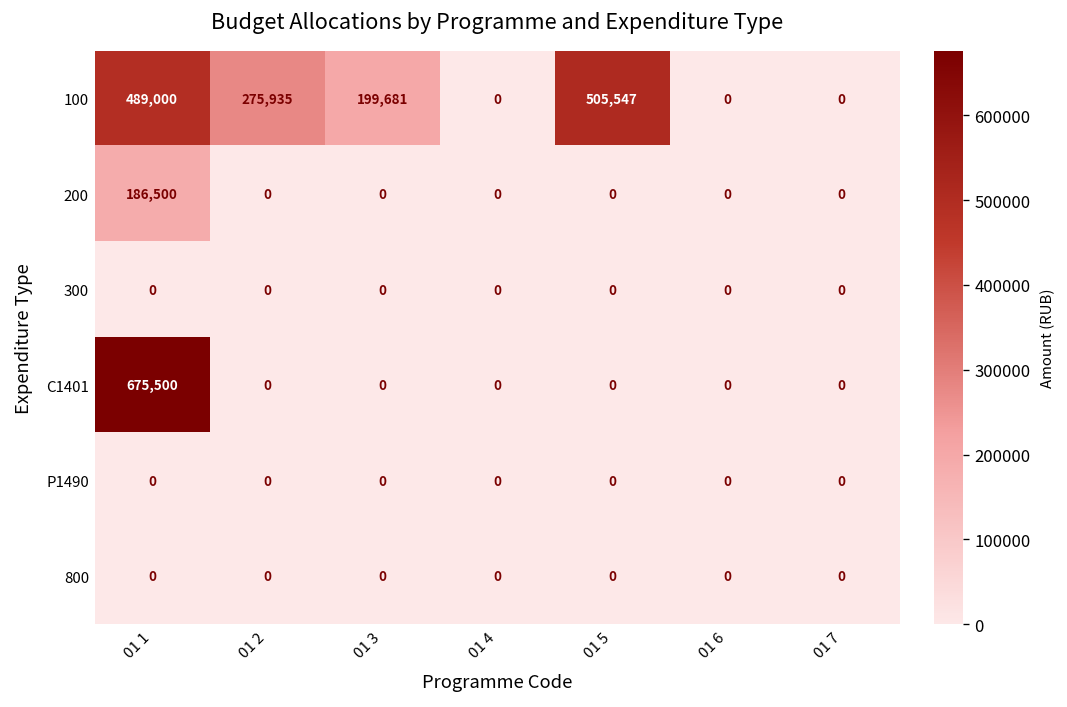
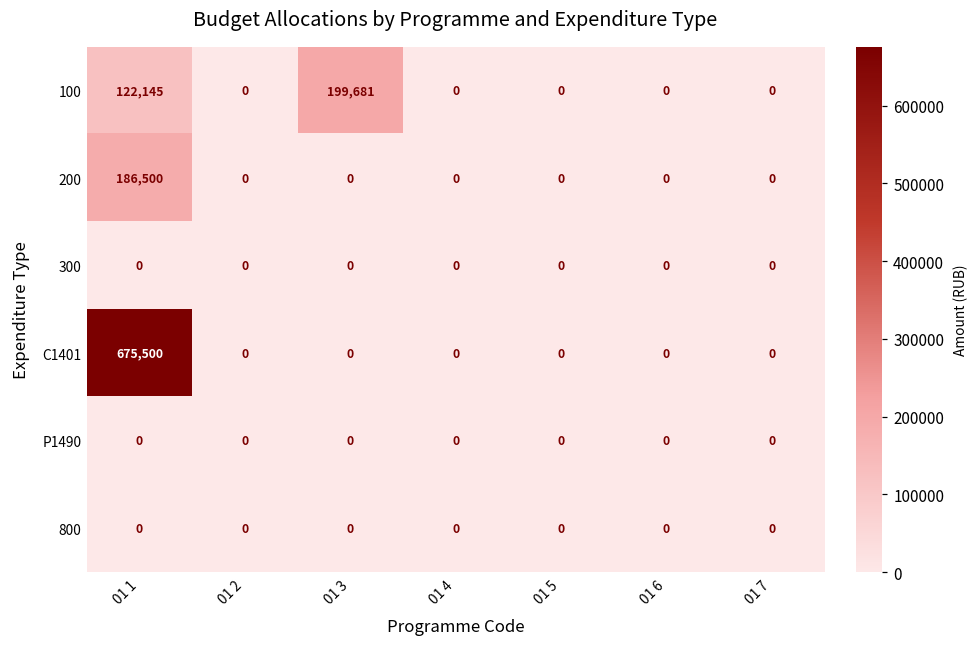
  {
    "100": {
-     "01 1": "489,000",
-     "01 2": "275,935",
+     "01 1": "122,145",
+     "01 2": "0",
      "01 3": "199,681",
      "01 4": "0",
-     "01 5": "505,547",
+     "01 5": "0",
      "01 6": "0",
      "01 7": "0"
    },
    "200": {
      "01 1": "186,500",
      "01 2": "0",
      "01 3": "0",
      "01 4": "0",
      "01 5": "0",
      "01 6": "0",
      "01 7": "0"
    },
    "300": {
      "01 1": "0",
      "01 2": "0",
      "01 3": "0",
      "01 4": "0",
      "01 5": "0",
      "01 6": "0",
      "01 7": "0"
    },
    "C1401": {
      "01 1": "675,500",
      "01 2": "0",
      "01 3": "0",
      "01 4": "0",
      "01 5": "0",
      "01 6": "0",
      "01 7": "0"
    },
    "P1490": {
      "01 1": "0",
      "01 2": "0",
      "01 3": "0",
      "01 4": "0",
      "01 5": "0",
      "01 6": "0",
      "01 7": "0"
    },
    "800": {
      "01 1": "0",
      "01 2": "0",
      "01 3": "0",
      "01 4": "0",
      "01 5": "0",
      "01 6": "0",
      "01 7": "0"
    }
  }
